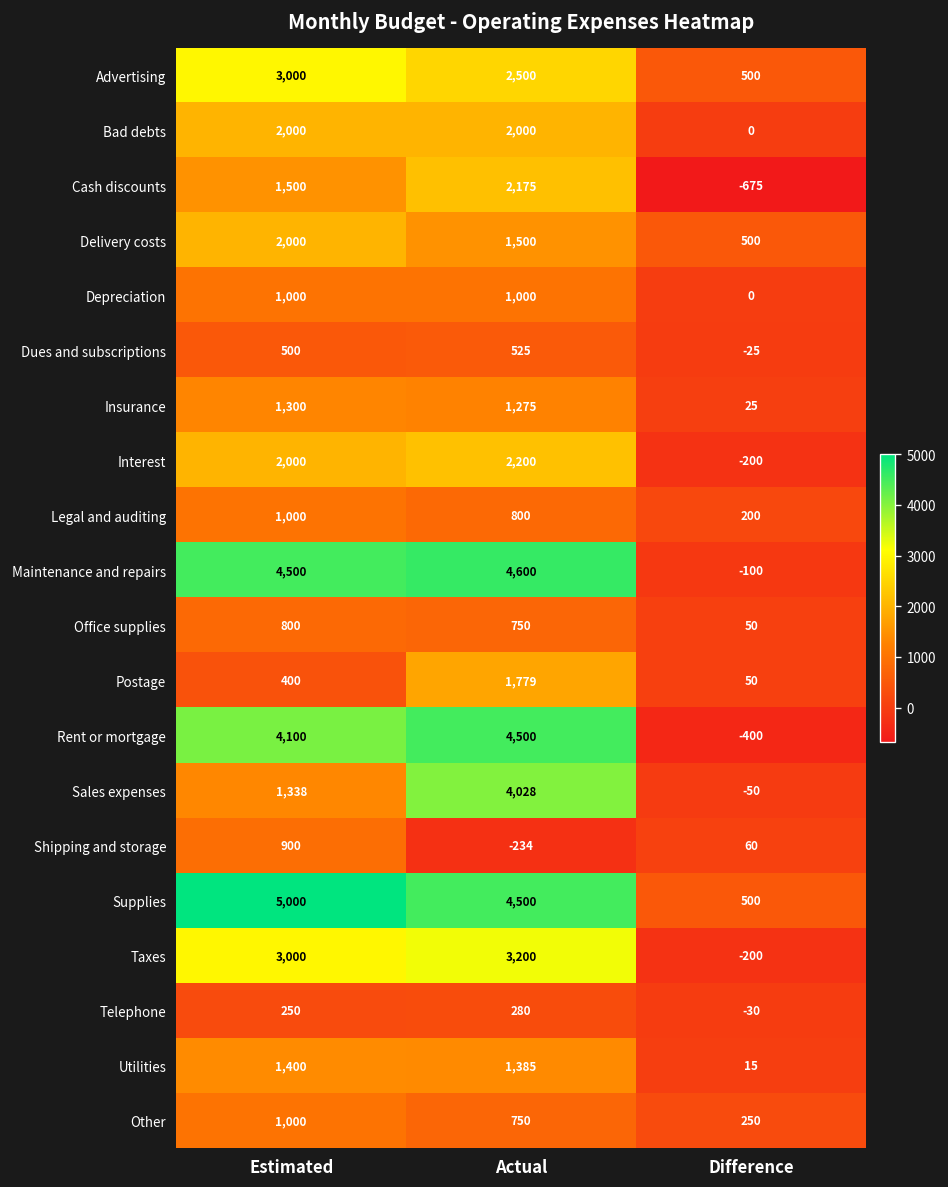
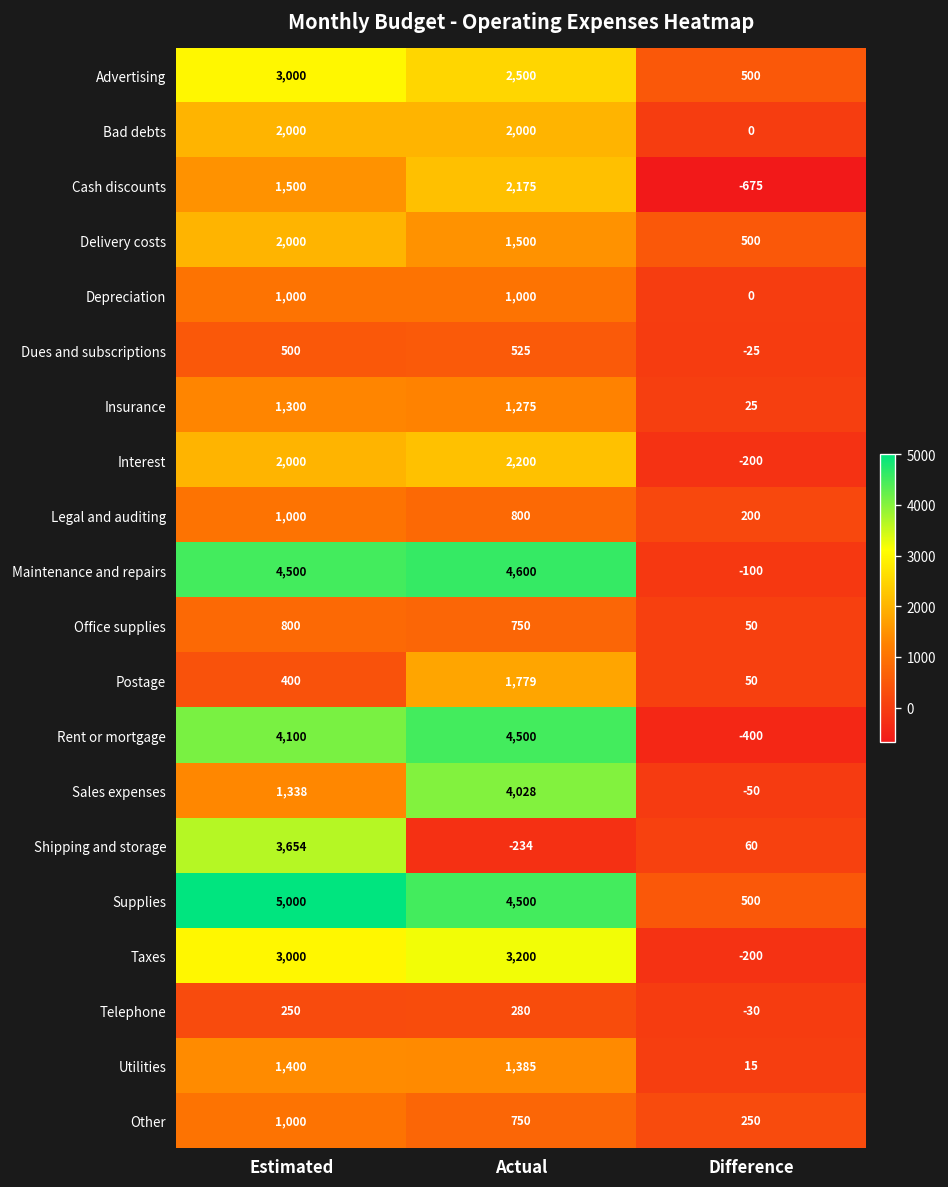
  {
    "Advertising": {
      "Estimated": "3,000",
      "Actual": "2,500",
      "Difference": "500"
    },
    "Bad debts": {
      "Estimated": "2,000",
      "Actual": "2,000",
      "Difference": "0"
    },
    "Cash discounts": {
      "Estimated": "1,500",
      "Actual": "2,175",
      "Difference": "-675"
    },
    "Delivery costs": {
      "Estimated": "2,000",
      "Actual": "1,500",
      "Difference": "500"
    },
    "Depreciation": {
      "Estimated": "1,000",
      "Actual": "1,000",
      "Difference": "0"
    },
    "Dues and subscriptions": {
      "Estimated": "500",
      "Actual": "525",
      "Difference": "-25"
    },
    "Insurance": {
      "Estimated": "1,300",
      "Actual": "1,275",
      "Difference": "25"
    },
    "Interest": {
      "Estimated": "2,000",
      "Actual": "2,200",
      "Difference": "-200"
    },
    "Legal and auditing": {
      "Estimated": "1,000",
      "Actual": "800",
      "Difference": "200"
    },
    "Maintenance and repairs": {
      "Estimated": "4,500",
      "Actual": "4,600",
      "Difference": "-100"
    },
    "Office supplies": {
      "Estimated": "800",
      "Actual": "750",
      "Difference": "50"
    },
    "Postage": {
      "Estimated": "400",
      "Actual": "1,779",
      "Difference": "50"
    },
    "Rent or mortgage": {
      "Estimated": "4,100",
      "Actual": "4,500",
      "Difference": "-400"
    },
    "Sales expenses": {
      "Estimated": "1,338",
      "Actual": "4,028",
      "Difference": "-50"
    },
    "Shipping and storage": {
-     "Estimated": "900",
+     "Estimated": "3,654",
      "Actual": "-234",
      "Difference": "60"
    },
    "Supplies": {
      "Estimated": "5,000",
      "Actual": "4,500",
      "Difference": "500"
    },
    "Taxes": {
      "Estimated": "3,000",
      "Actual": "3,200",
      "Difference": "-200"
    },
    "Telephone": {
      "Estimated": "250",
      "Actual": "280",
      "Difference": "-30"
    },
    "Utilities": {
      "Estimated": "1,400",
      "Actual": "1,385",
      "Difference": "15"
    },
    "Other": {
      "Estimated": "1,000",
      "Actual": "750",
      "Difference": "250"
    }
  }
